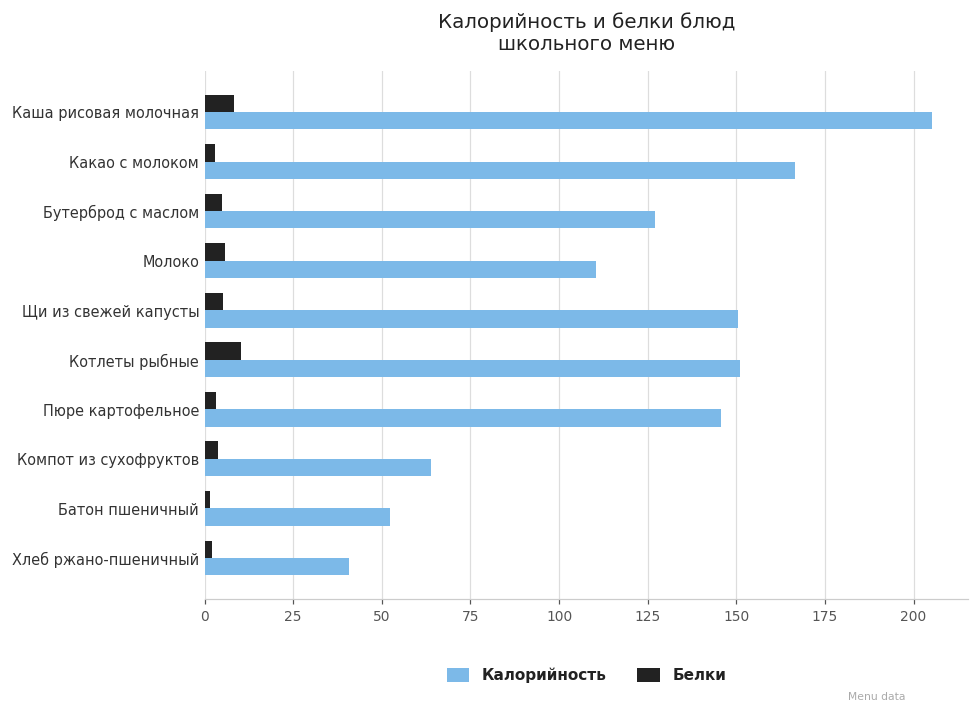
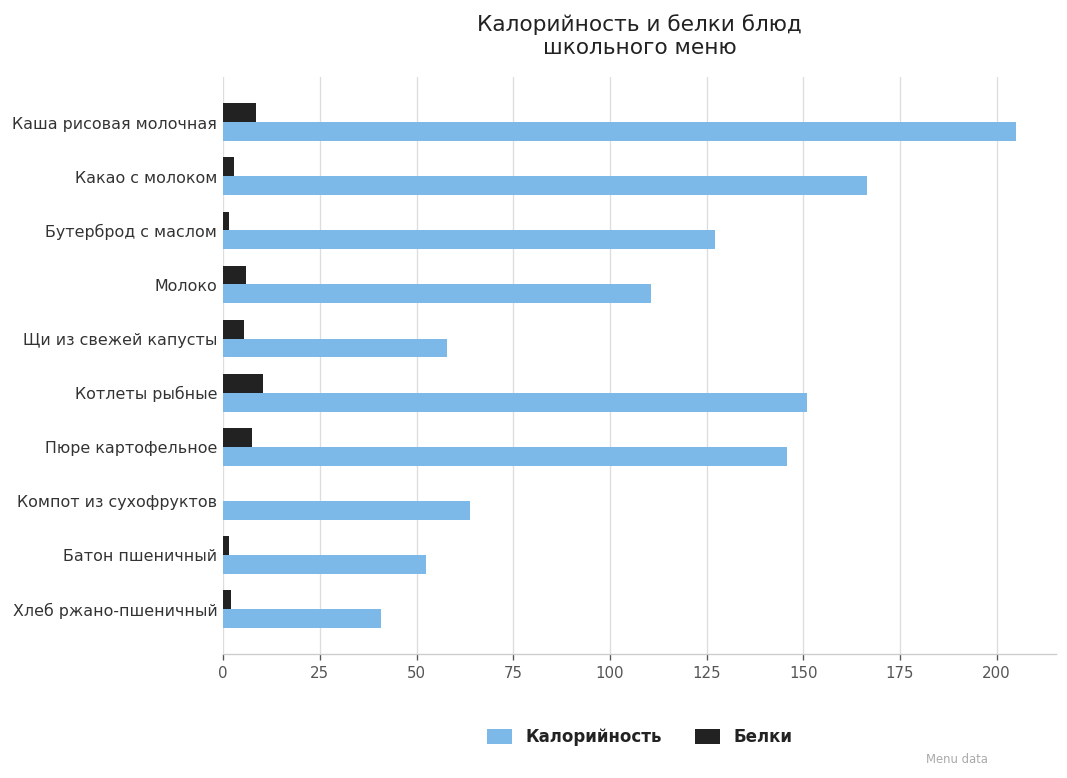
  {
    "Калорийность": {
      "Каша рисовая молочная": 205,
      "Какао с молоком": 167,
      "Бутерброд с маслом": 127,
      "Молоко": 111,
-     "Щи из свежей капусты": 150,
+     "Щи из свежей капусты": 58,
      "Котлеты рыбные": 151,
      "Пюре картофельное": 146,
      "Компот из сухофруктов": 64,
      "Батон пшеничный": 52,
      "Хлеб ржано-пшеничный": 41
    },
    "Белки": {
      "Каша рисовая молочная": 8,
      "Какао с молоком": 3,
-     "Бутерброд с маслом": 5,
+     "Бутерброд с маслом": 2,
      "Молоко": 6,
      "Щи из свежей капусты": 5,
      "Котлеты рыбные": 10,
-     "Пюре картофельное": 3,
-     "Компот из сухофруктов": 4,
+     "Пюре картофельное": 8,
+     "Компот из сухофруктов": 0,
      "Батон пшеничный": 2,
      "Хлеб ржано-пшеничный": 2
    }
  }
